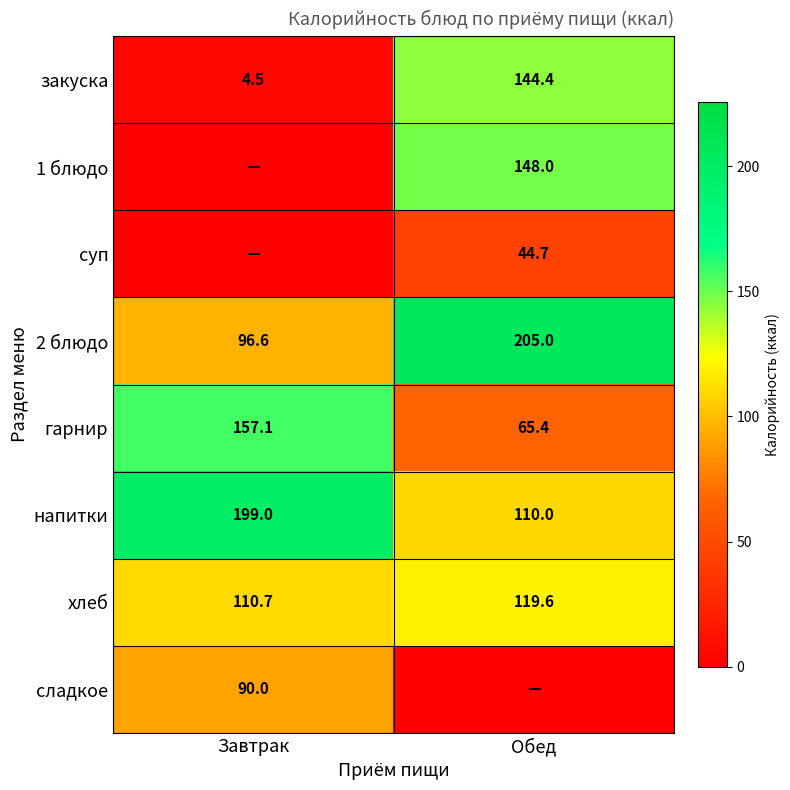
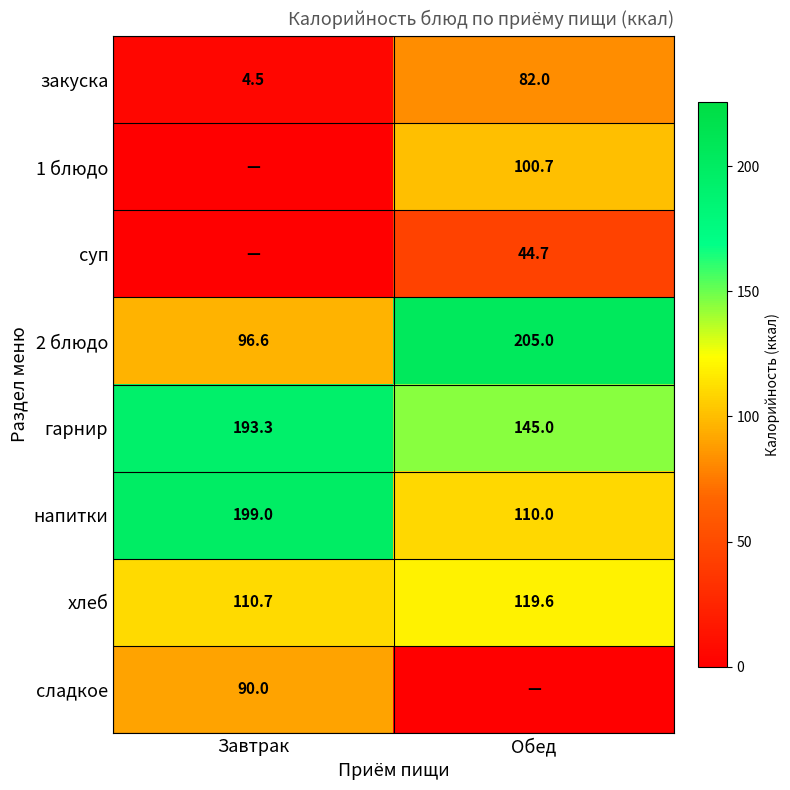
  {
    "закуска": {
      "Завтрак": 4.5,
-     "Обед": 144.4
+     "Обед": 82.0
    },
    "1 блюдо": {
-     "Обед": 148.0
+     "Обед": 100.7
    },
    "суп": {
      "Обед": 44.7
    },
    "2 блюдо": {
      "Завтрак": 96.6,
      "Обед": 205.0
    },
    "гарнир": {
-     "Завтрак": 157.1,
-     "Обед": 65.4
+     "Завтрак": 193.3,
+     "Обед": 145.0
    },
    "напитки": {
      "Завтрак": 199.0,
      "Обед": 110.0
    },
    "хлеб": {
      "Завтрак": 110.7,
      "Обед": 119.6
    },
    "сладкое": {
      "Завтрак": 90.0
    }
  }
